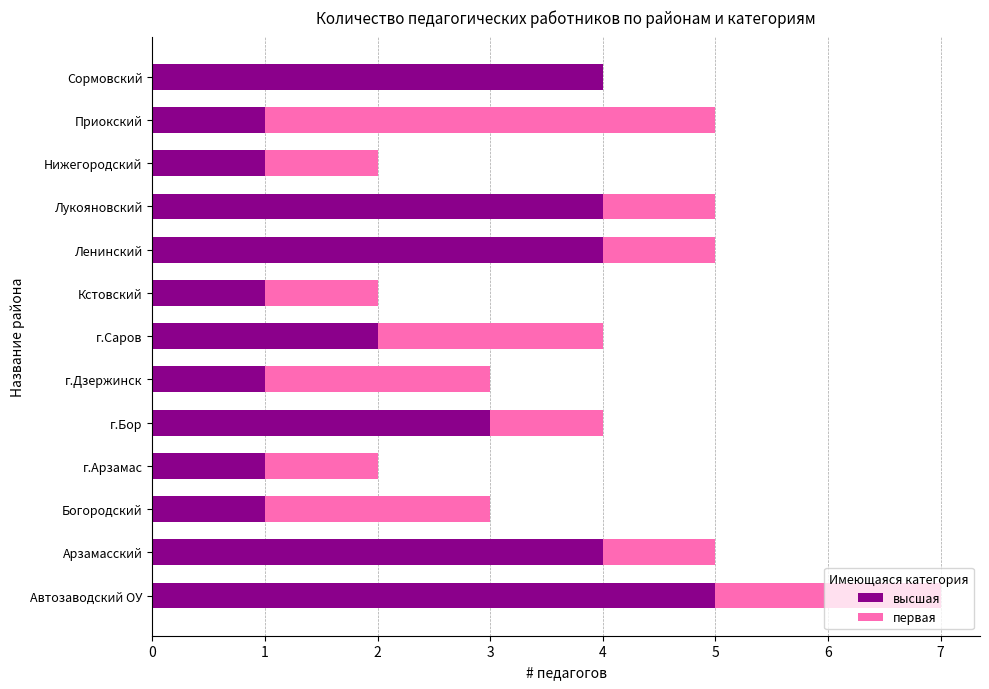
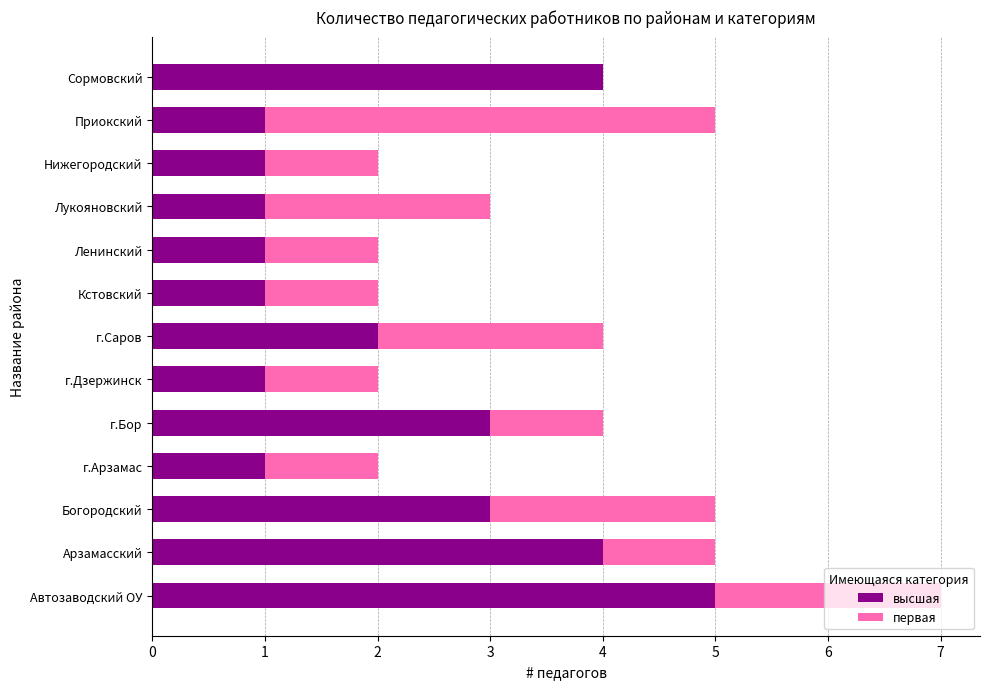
  {
    "высшая": {
      "Сормовский": 4,
      "Приокский": 1,
      "Нижегородский": 1,
-     "Лукояновский": 4,
-     "Ленинский": 4,
+     "Лукояновский": 1,
+     "Ленинский": 1,
      "Кстовский": 1,
      "г.Саров": 2,
      "г.Дзержинск": 1,
      "г.Бор": 3,
      "г.Арзамас": 1,
-     "Богородский": 1,
+     "Богородский": 3,
      "Арзамасский": 4,
      "Автозаводский ОУ": 5
    },
    "первая": {
      "Сормовский": 0,
      "Приокский": 4,
      "Нижегородский": 1,
-     "Лукояновский": 1,
+     "Лукояновский": 2,
      "Ленинский": 1,
      "Кстовский": 1,
      "г.Саров": 2,
-     "г.Дзержинск": 2,
+     "г.Дзержинск": 1,
      "г.Бор": 1,
      "г.Арзамас": 1,
      "Богородский": 2,
      "Арзамасский": 1
    }
  }
